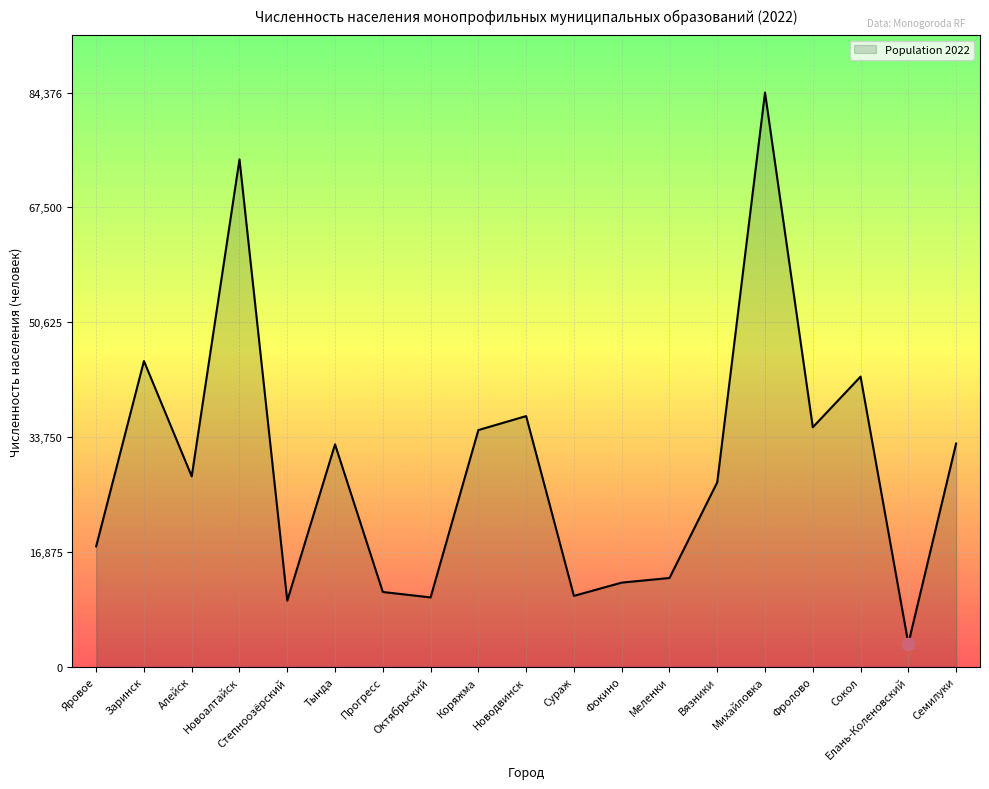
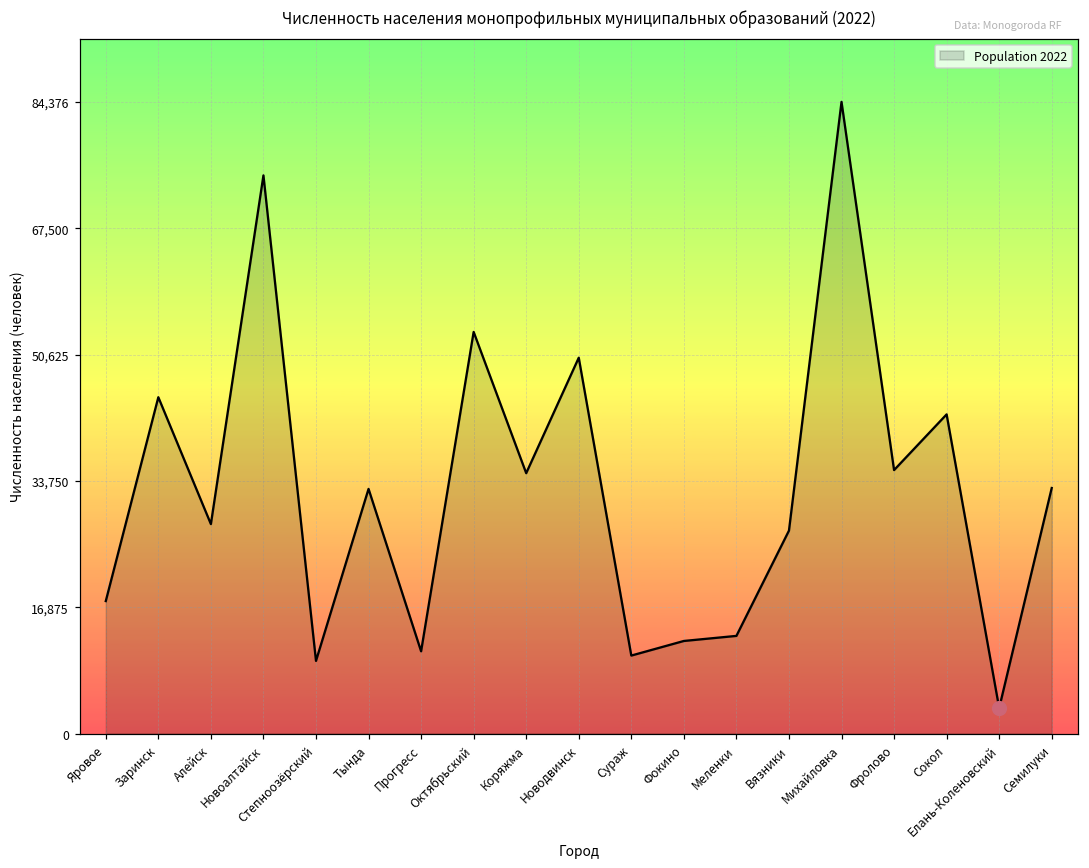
  {
    "Population 2022": {
      "Яровое": "18,000",
      "Заринск": "45,000",
      "Алейск": "28,000",
      "Новоалтайск": "75,000",
      "Степноозёрский": "10,000",
      "Тында": "33,000",
      "Прогресс": "11,000",
-     "Октябрьский": "10,000",
+     "Октябрьский": "54,000",
      "Коряжма": "35,000",
-     "Новодвинск": "37,000",
+     "Новодвинск": "50,000",
      "Сураж": "10,000",
      "Фокино": "12,000",
      "Меленки": "13,000",
      "Вязники": "27,000",
      "Михайловка": "84,000",
      "Фролово": "35,000",
      "Сокол": "43,000",
      "Семилуки": "33,000"
    }
  }
